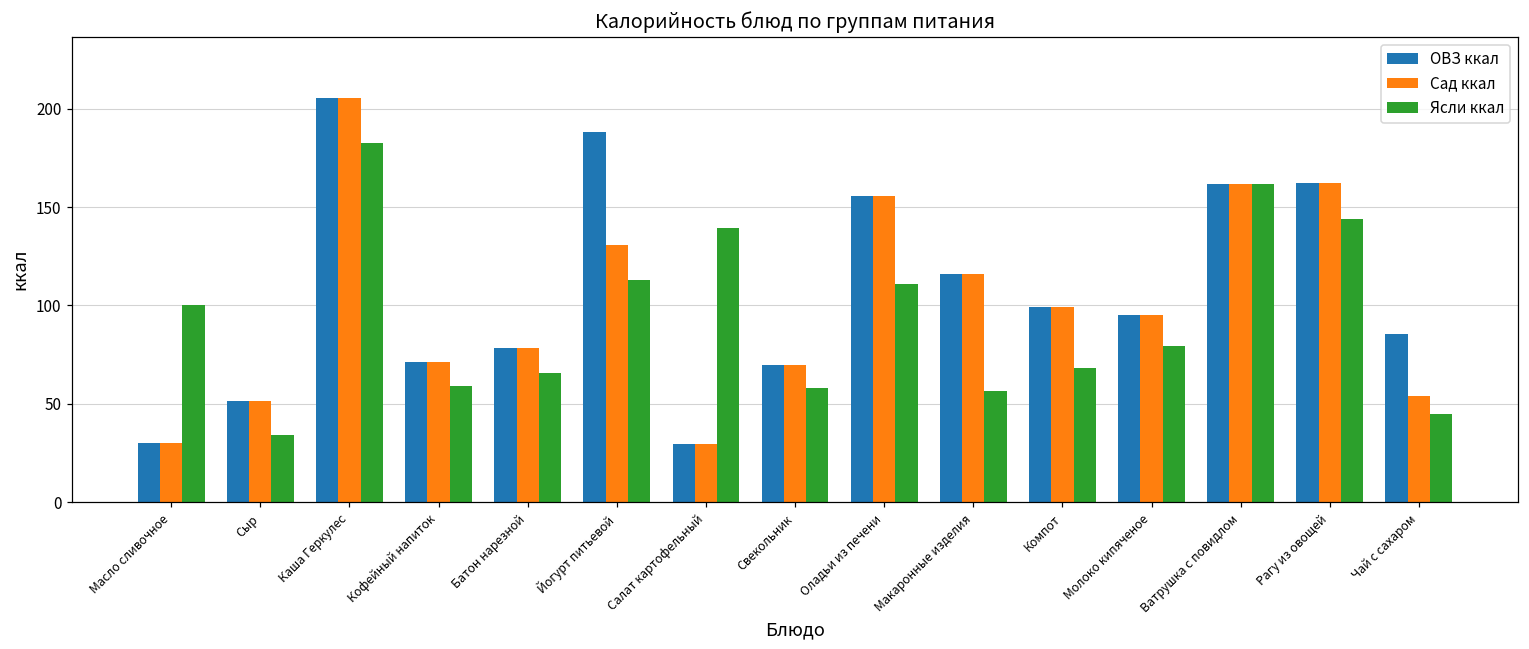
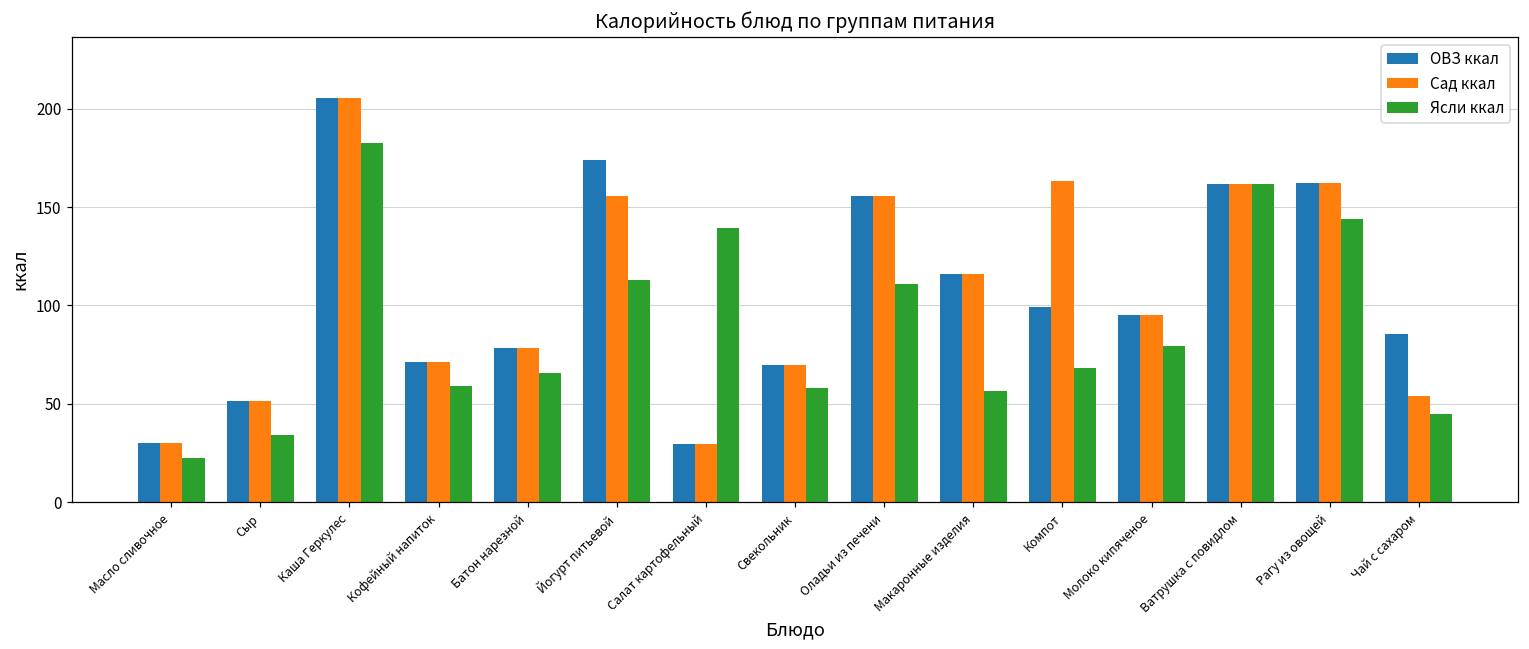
  {
    "ОВЗ ккал": {
      "Масло сливочное": 30,
      "Сыр": 51,
      "Каша Геркулес": 206,
      "Кофейный напиток": 71,
      "Батон нарезной": 79,
-     "Йогурт питьевой": 188,
+     "Йогурт питьевой": 174,
      "Салат картофельный": 30,
      "Свекольник": 70,
      "Оладьи из печени": 155,
      "Макаронные изделия": 116,
      "Компот": 99,
      "Молоко кипяченое": 95,
      "Ватрушка с повидлом": 162,
      "Рагу из овощей": 162,
      "Чай с сахаром": 86
    },
    "Сад ккал": {
      "Масло сливочное": 30,
      "Сыр": 51,
      "Каша Геркулес": 206,
      "Кофейный напиток": 71,
      "Батон нарезной": 79,
-     "Йогурт питьевой": 131,
+     "Йогурт питьевой": 156,
      "Салат картофельный": 30,
      "Свекольник": 70,
      "Оладьи из печени": 155,
      "Макаронные изделия": 116,
-     "Компот": 99,
+     "Компот": 163,
      "Молоко кипяченое": 95,
      "Ватрушка с повидлом": 162,
      "Рагу из овощей": 162,
      "Чай с сахаром": 54
    },
    "Ясли ккал": {
-     "Масло сливочное": 100,
+     "Масло сливочное": 22,
      "Сыр": 34,
      "Каша Геркулес": 183,
      "Кофейный напиток": 59,
      "Батон нарезной": 66,
      "Йогурт питьевой": 113,
      "Салат картофельный": 139,
      "Свекольник": 58,
      "Оладьи из печени": 111,
      "Макаронные изделия": 56,
      "Компот": 68,
      "Молоко кипяченое": 80,
      "Ватрушка с повидлом": 162,
      "Рагу из овощей": 144,
      "Чай с сахаром": 45
    }
  }
